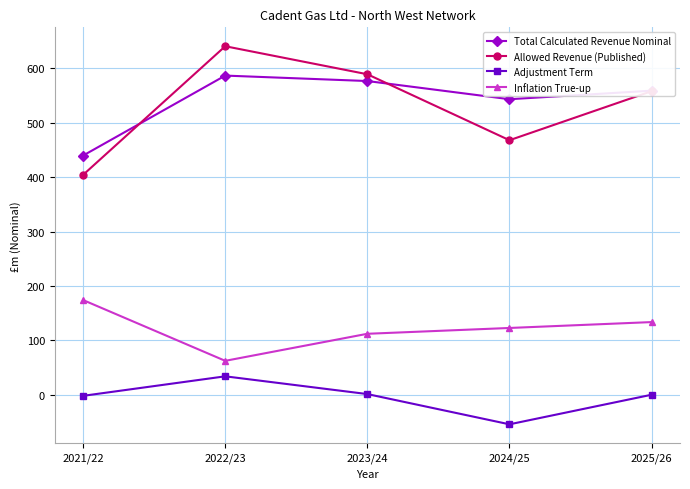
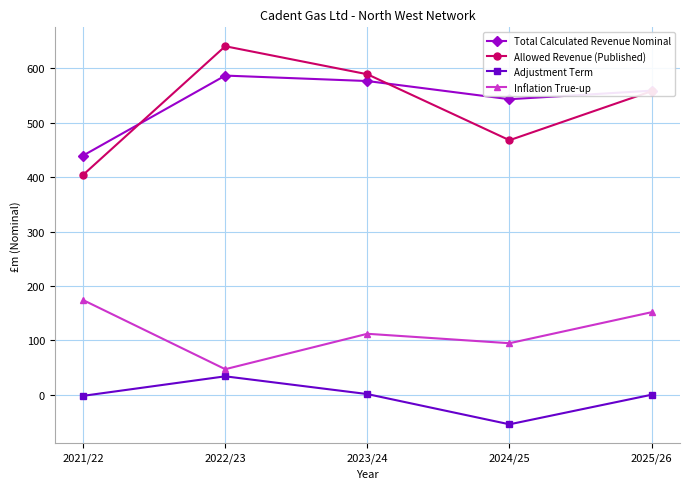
  {
    "Allowed Revenue (Published)": {
      "2021/22": 400,
      "2022/23": 640,
      "2023/24": 590,
      "2024/25": 470
    },
    "Inflation True-up": {
      "2021/22": 170,
-     "2022/23": 60,
+     "2022/23": 50,
      "2023/24": 110,
-     "2024/25": 120,
-     "2025/26": 130
+     "2024/25": 90,
+     "2025/26": 150
    }
  }
